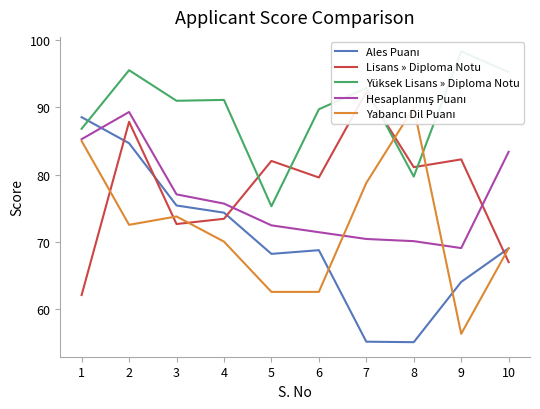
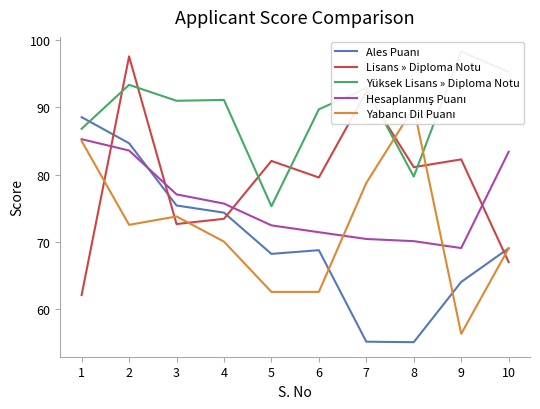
  {
    "Ales Puanı": {
      "1": 89,
      "2": 85,
      "3": 75,
      "4": 74,
      "5": 68,
      "6": 69,
      "7": 55,
      "8": 55,
      "9": 64
    },
    "Lisans » Diploma Notu": {
      "1": 62,
-     "2": 88,
+     "2": 98,
      "3": 73,
      "4": 73,
      "5": 82,
      "6": 80,
      "8": 81,
      "9": 82,
      "10": 67
    },
    "Yüksek Lisans » Diploma Notu": {
      "1": 87,
-     "2": 96,
+     "2": 93,
      "3": 91,
      "4": 91,
      "5": 75,
      "6": 90,
      "8": 80
    },
    "Hesaplanmış Puanı": {
-     "2": 89,
+     "2": 84,
      "3": 77,
      "4": 76,
      "5": 72,
      "6": 71,
      "7": 70,
      "8": 70,
      "9": 69,
      "10": 83
    },
    "Yabancı Dil Puanı": {
      "2": 73,
      "3": 74,
      "4": 70,
      "5": 63,
      "6": 63,
      "7": 79,
      "9": 56
    }
  }
